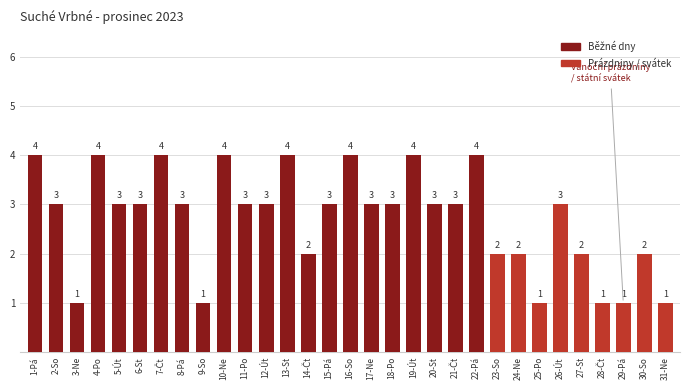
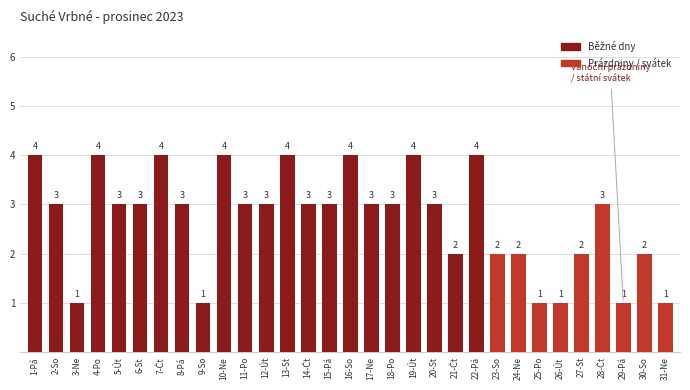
  {
    "1-Pá": 4,
    "2-So": 3,
    "3-Ne": 1,
    "4-Po": 4,
    "5-Út": 3,
    "6-St": 3,
    "7-Čt": 4,
    "8-Pá": 3,
    "9-So": 1,
    "10-Ne": 4,
    "11-Po": 3,
    "12-Út": 3,
    "13-St": 4,
-   "14-Čt": 2,
+   "14-Čt": 3,
    "15-Pá": 3,
    "16-So": 4,
    "17-Ne": 3,
    "18-Po": 3,
    "19-Út": 4,
    "20-St": 3,
-   "21-Čt": 3,
+   "21-Čt": 2,
    "22-Pá": 4,
    "23-So": 2,
    "24-Ne": 2,
    "25-Po": 1,
-   "26-Út": 3,
-   "28-Čt": 1,
+   "26-Út": 1,
+   "28-Čt": 3,
    "31-Ne": 1
  }
